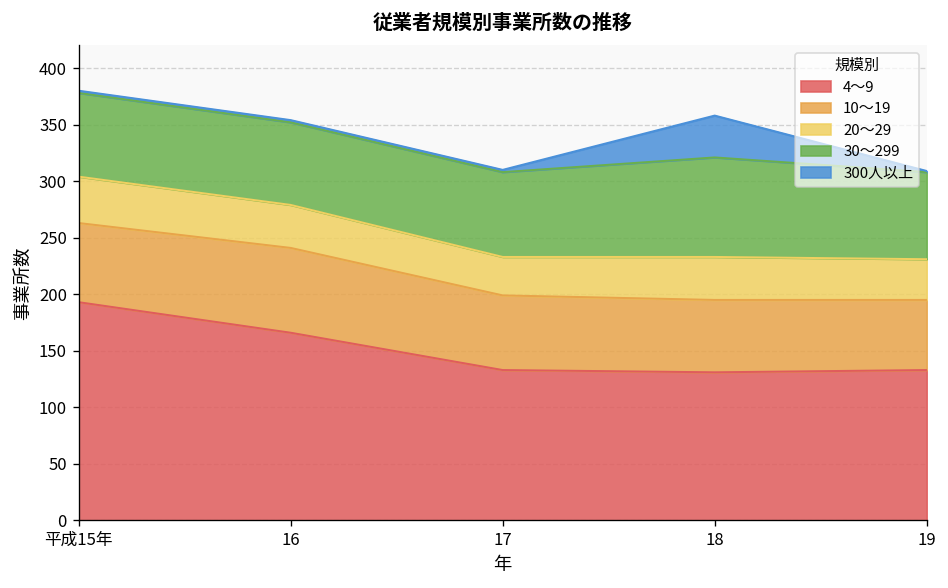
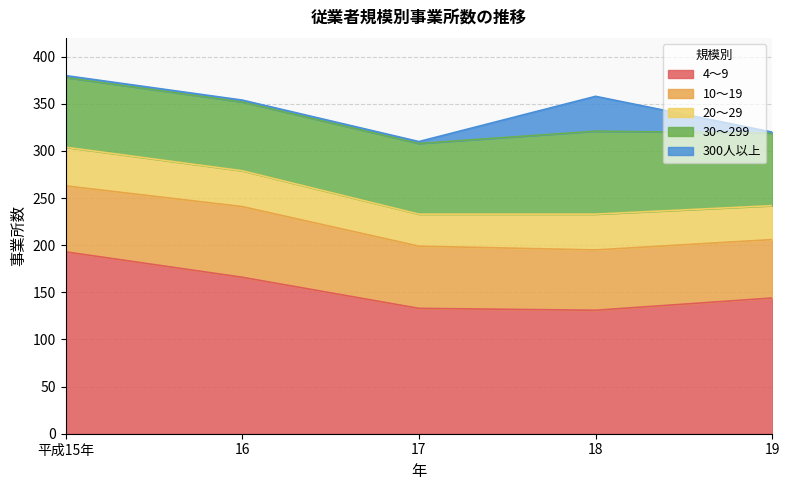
  {
    "4～9": {
      "平成15年": 190,
      "16": 170,
      "17": 130,
      "18": 130,
-     "19": 130
+     "19": 140
    },
    "30～299": {
      "18": 90
    },
    "300人以上": {
      "18": 40
    }
  }
